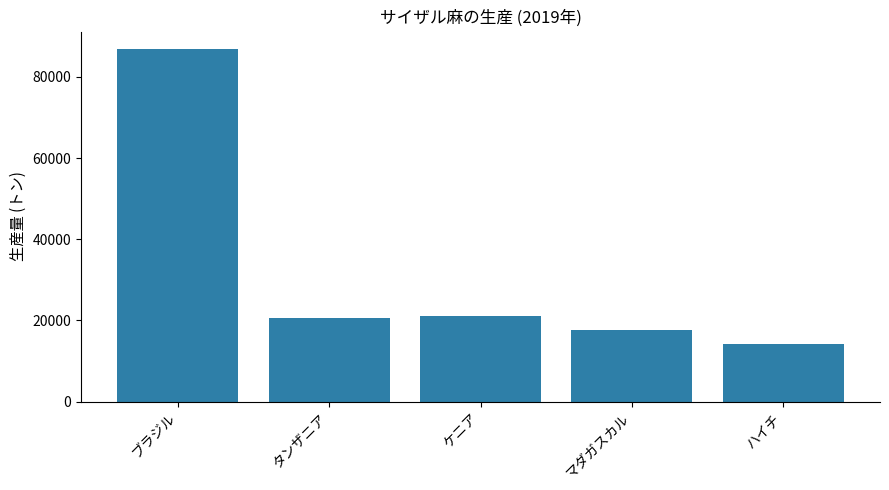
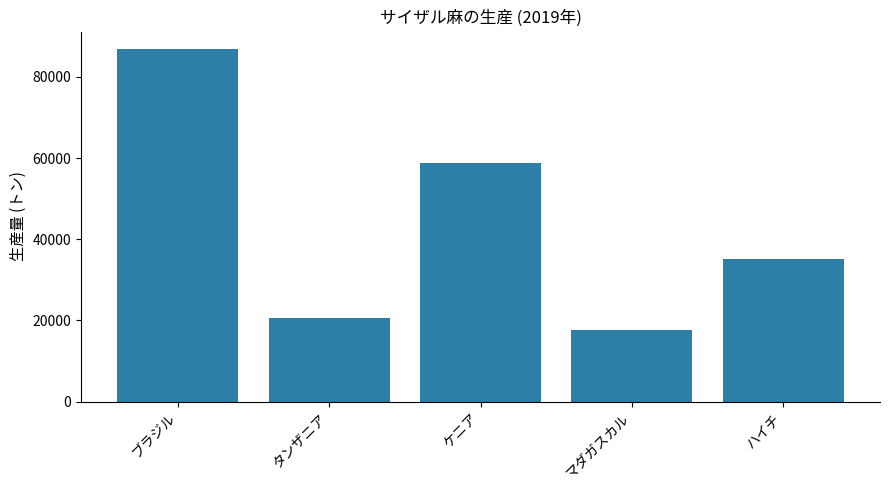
  {
    "ブラジル": 87000,
    "タンザニア": 21000,
-   "ケニア": 21000,
+   "ケニア": 59000,
    "マダガスカル": 18000,
-   "ハイチ": 14000
+   "ハイチ": 35000
  }
